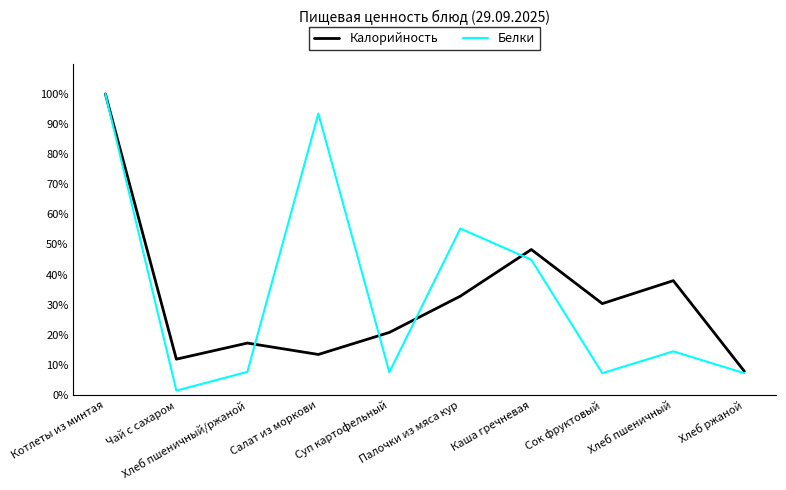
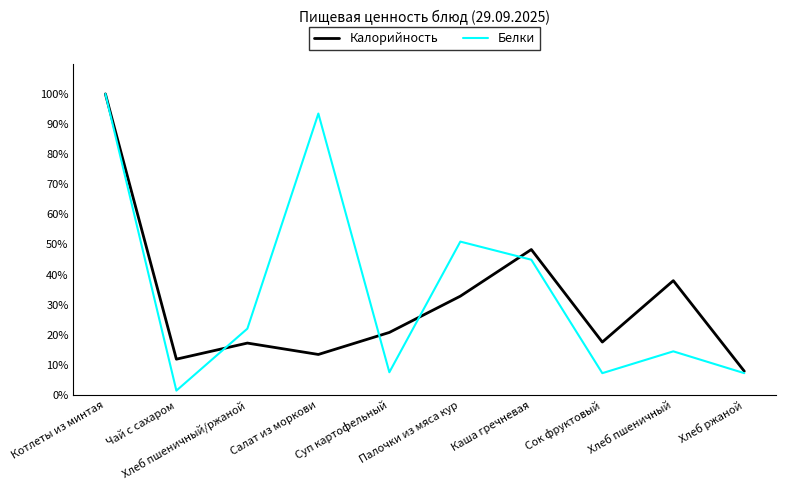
  {
    "Калорийность": {
      "Чай с сахаром": "12%",
      "Хлеб пшеничный/ржаной": "17%",
      "Салат из моркови": "13%",
      "Суп картофельный": "21%",
      "Палочки из мяса кур": "33%",
      "Каша гречневая": "48%",
-     "Сок фруктовый": "30%",
+     "Сок фруктовый": "18%",
      "Хлеб пшеничный": "38%"
    },
    "Белки": {
      "Чай с сахаром": "1%",
-     "Хлеб пшеничный/ржаной": "8%",
+     "Хлеб пшеничный/ржаной": "22%",
      "Салат из моркови": "93%",
      "Суп картофельный": "8%",
-     "Палочки из мяса кур": "55%",
+     "Палочки из мяса кур": "51%",
      "Каша гречневая": "45%",
      "Сок фруктовый": "7%",
      "Хлеб пшеничный": "14%"
    }
  }
